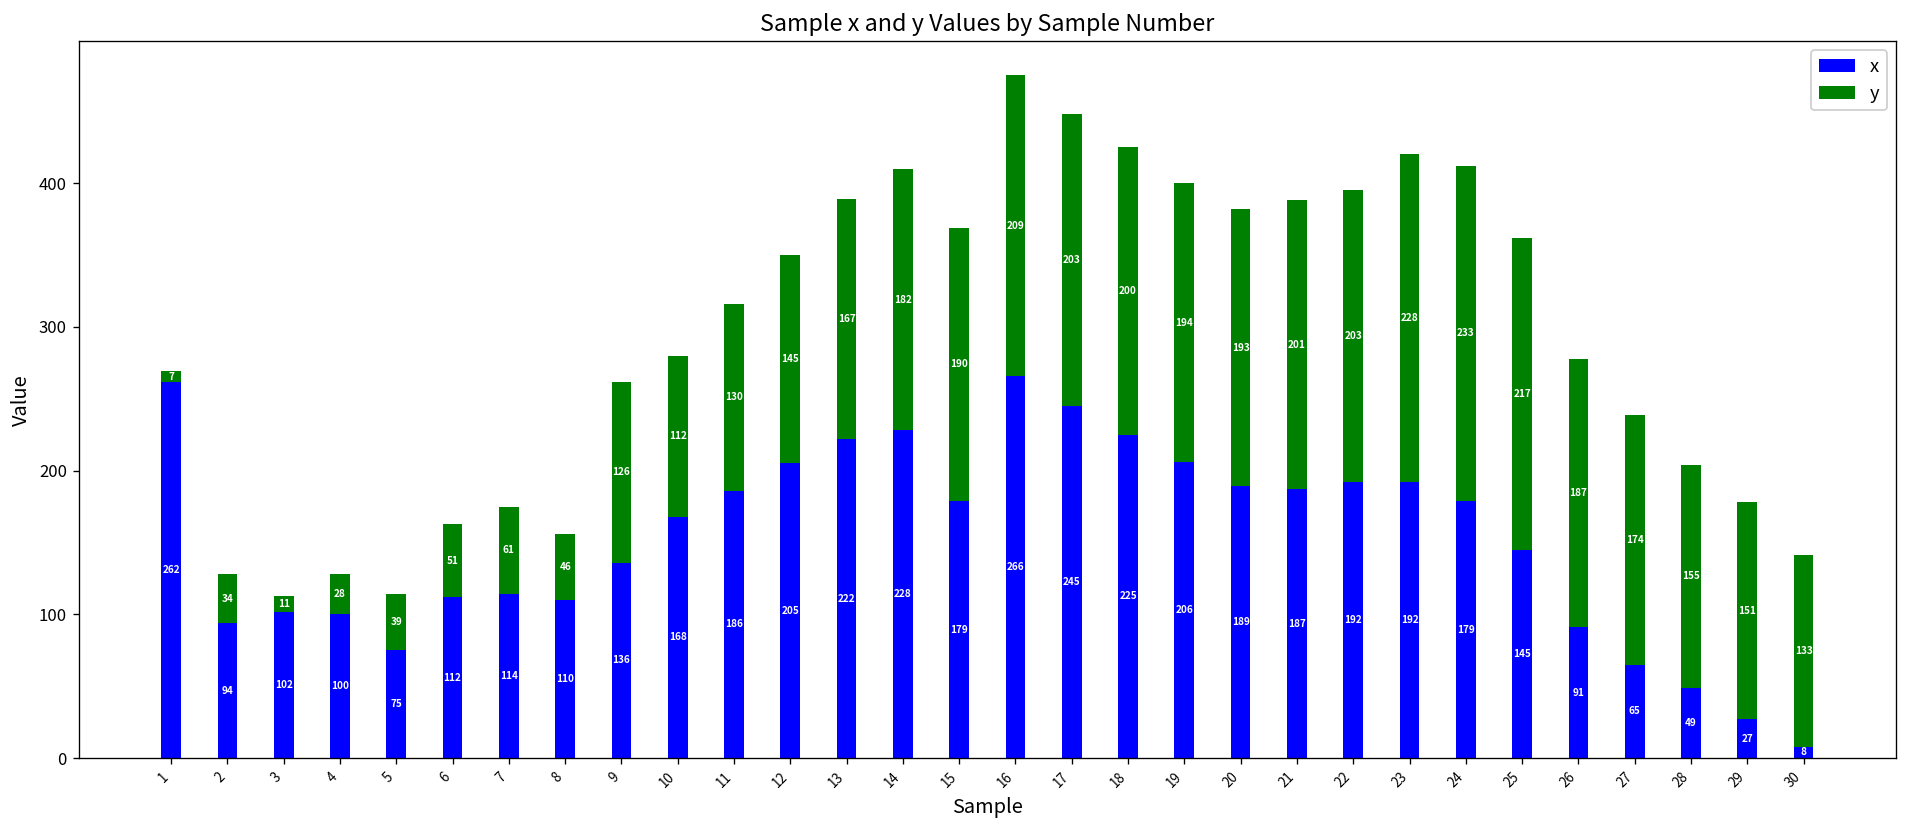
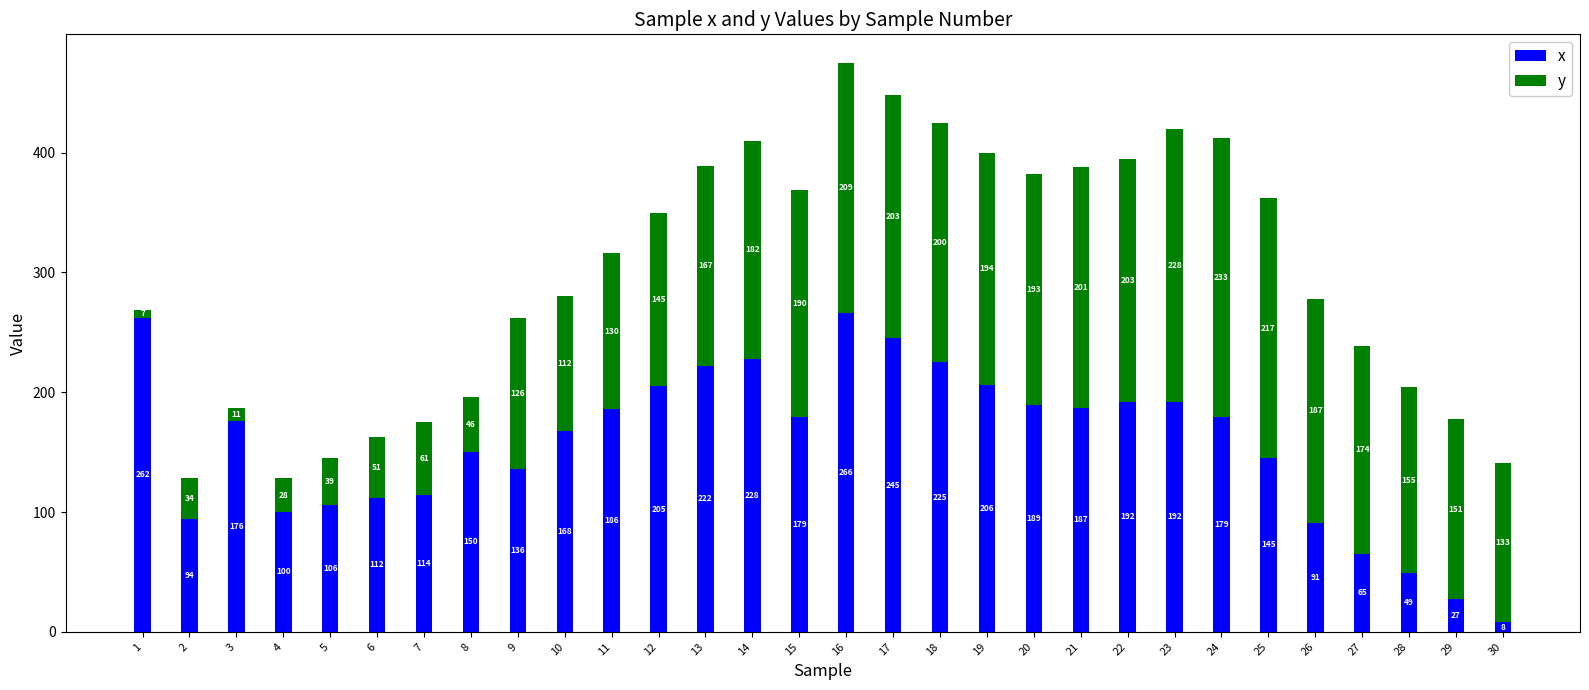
  {
    "x": {
      "1": 262,
      "2": 94,
-     "3": 102,
+     "3": 176,
      "4": 100,
-     "5": 75,
+     "5": 106,
      "6": 112,
      "7": 114,
-     "8": 110,
+     "8": 150,
      "9": 136,
      "10": 168,
      "11": 186,
      "12": 205,
      "13": 222,
      "14": 228,
      "15": 179,
      "16": 266,
      "17": 245,
      "18": 225,
      "19": 206,
      "20": 189,
      "21": 187,
      "22": 192,
      "23": 192,
      "24": 179,
      "25": 145,
      "26": 91,
      "27": 65,
      "28": 49,
      "29": 27,
      "30": 8
    },
    "y": {
      "1": 7,
      "2": 34,
      "3": 11,
      "4": 28,
      "5": 39,
      "6": 51,
      "7": 61,
      "8": 46,
      "9": 126,
      "10": 112,
      "11": 130,
      "12": 145,
      "13": 167,
      "14": 182,
      "15": 190,
      "16": 209,
      "17": 203,
      "18": 200,
      "19": 194,
      "20": 193,
      "21": 201,
      "22": 203,
      "23": 228,
      "24": 233,
      "25": 217,
      "26": 187,
      "27": 174,
      "28": 155,
      "29": 151,
      "30": 133
    }
  }
